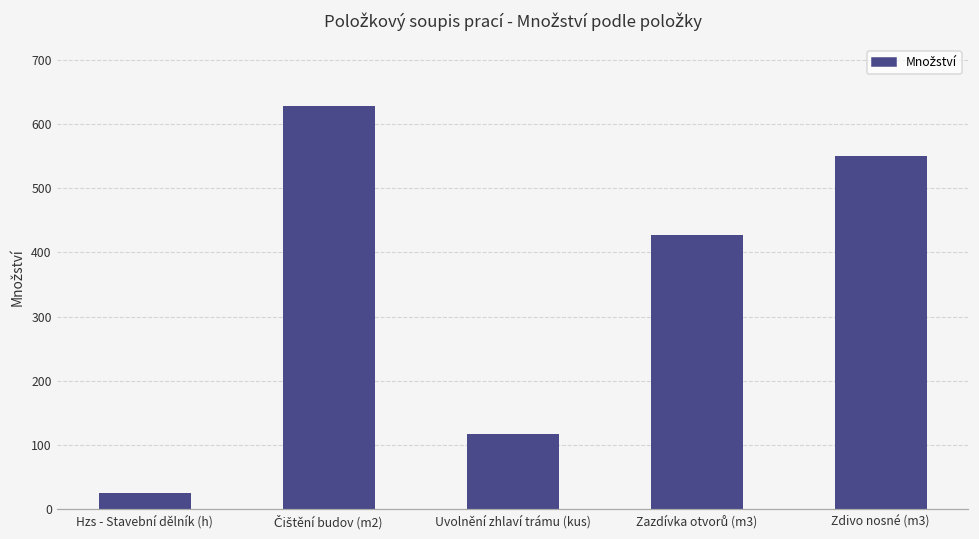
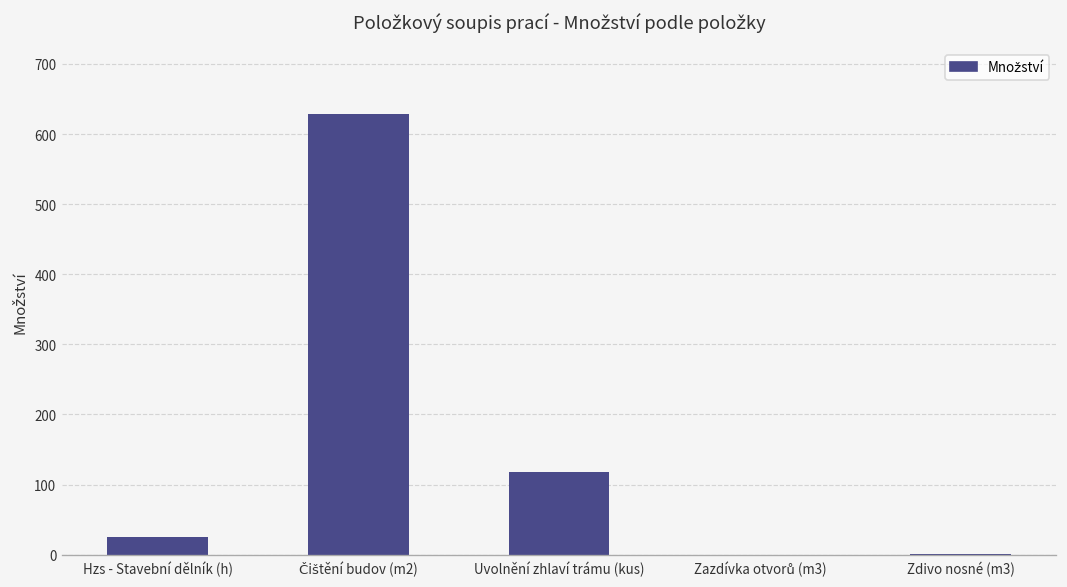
  {
    "Hzs - Stavební dělník (h)": 30,
    "Čištění budov (m2)": 630,
    "Uvolnění zhlaví trámu (kus)": 120,
-   "Zazdívka otvorů (m3)": 430,
-   "Zdivo nosné (m3)": 550
+   "Zazdívka otvorů (m3)": 0,
+   "Zdivo nosné (m3)": 0
  }
